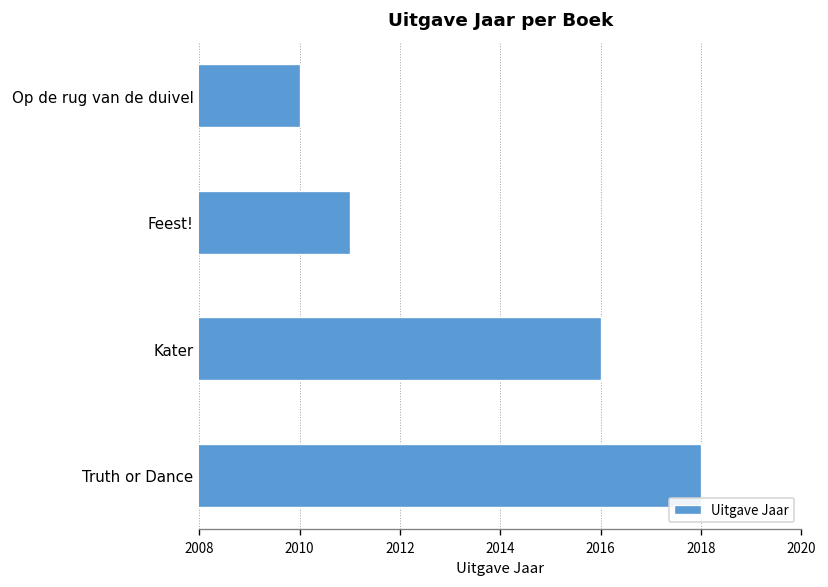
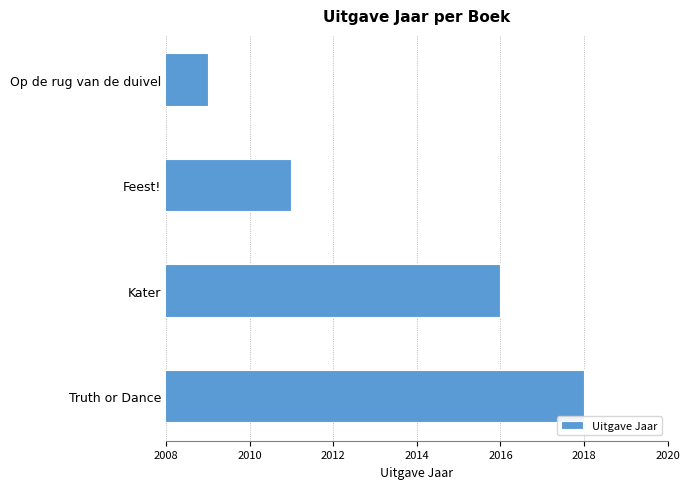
  {
-   "Op de rug van de duivel": 2010,
+   "Op de rug van de duivel": 2009,
    "Feest!": 2011,
    "Kater": 2016,
    "Truth or Dance": 2018
  }
